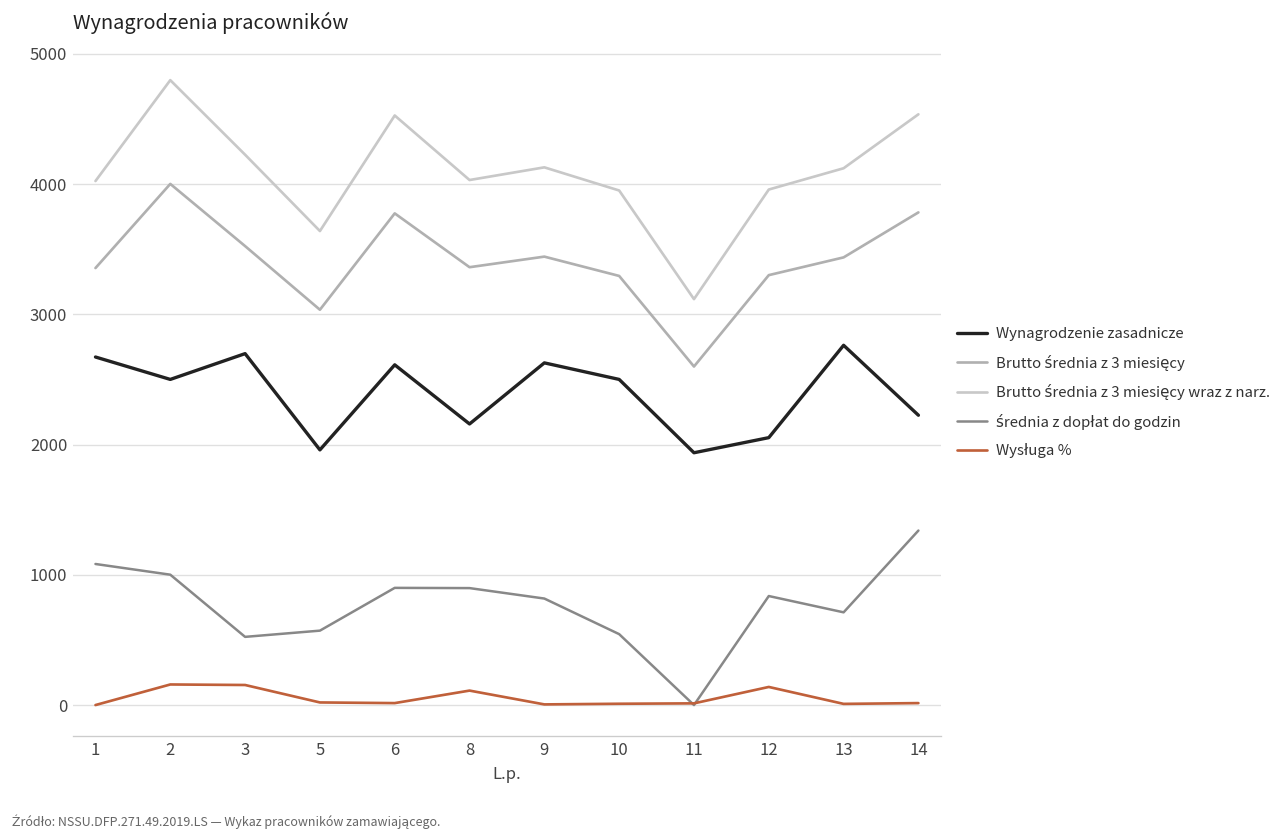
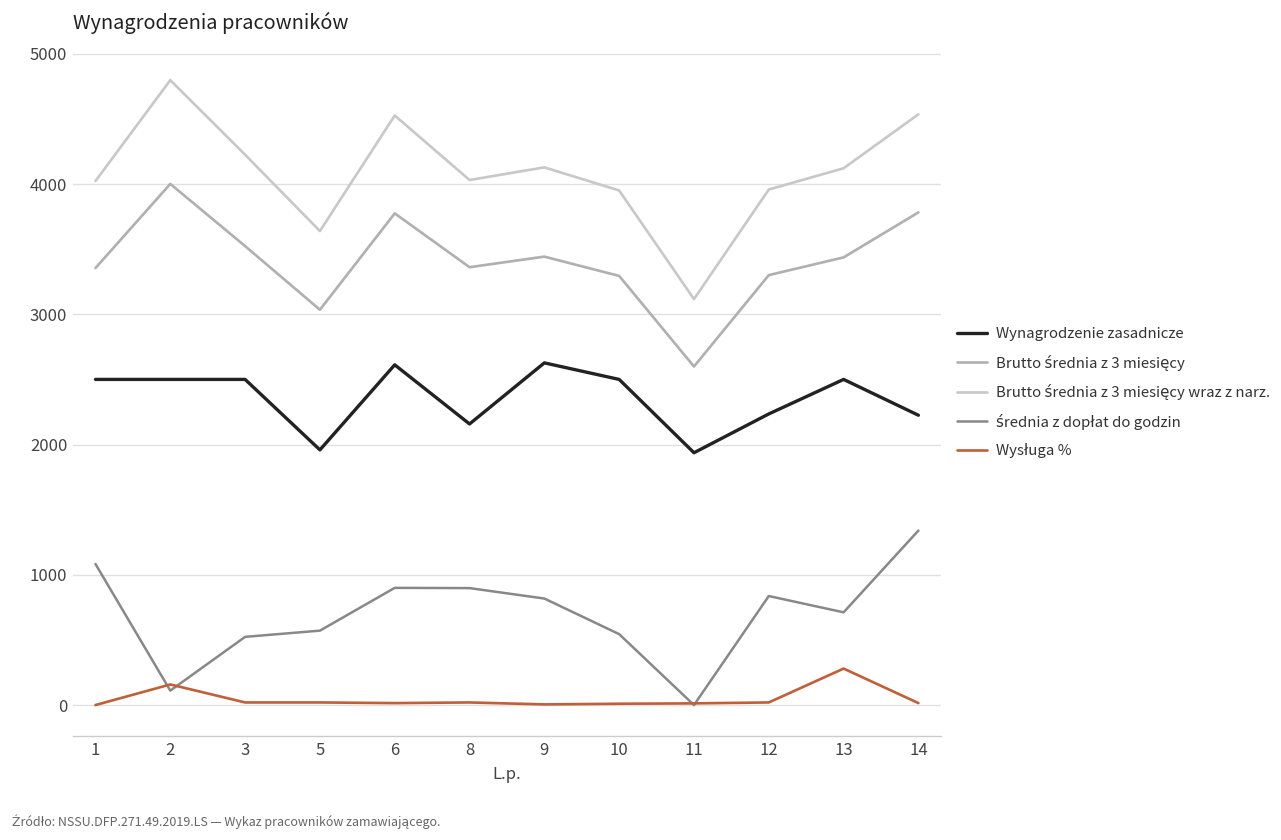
  {
    "Wynagrodzenie zasadnicze": {
-     "1": 2670,
+     "1": 2500,
      "2": 2500,
-     "3": 2700,
+     "3": 2500,
      "5": 1960,
      "6": 2610,
      "8": 2160,
      "9": 2630,
      "10": 2500,
      "11": 1940,
-     "12": 2050,
-     "13": 2760,
+     "12": 2240,
+     "13": 2500,
      "14": 2230
    },
    "średnia z dopłat do godzin": {
      "1": 1080,
-     "2": 1000,
+     "2": 110,
      "3": 520,
      "5": 570,
      "6": 900,
      "8": 900,
      "9": 820,
      "10": 540,
      "12": 840,
      "13": 710,
      "14": 1340
    },
    "Wysługa %": {
      "1": 0,
      "2": 160,
-     "3": 150,
+     "3": 20,
      "5": 20,
      "6": 20,
-     "8": 110,
+     "8": 20,
      "9": 10,
      "10": 10,
-     "12": 140,
-     "13": 10,
+     "12": 20,
+     "13": 280,
      "14": 20
    }
  }
